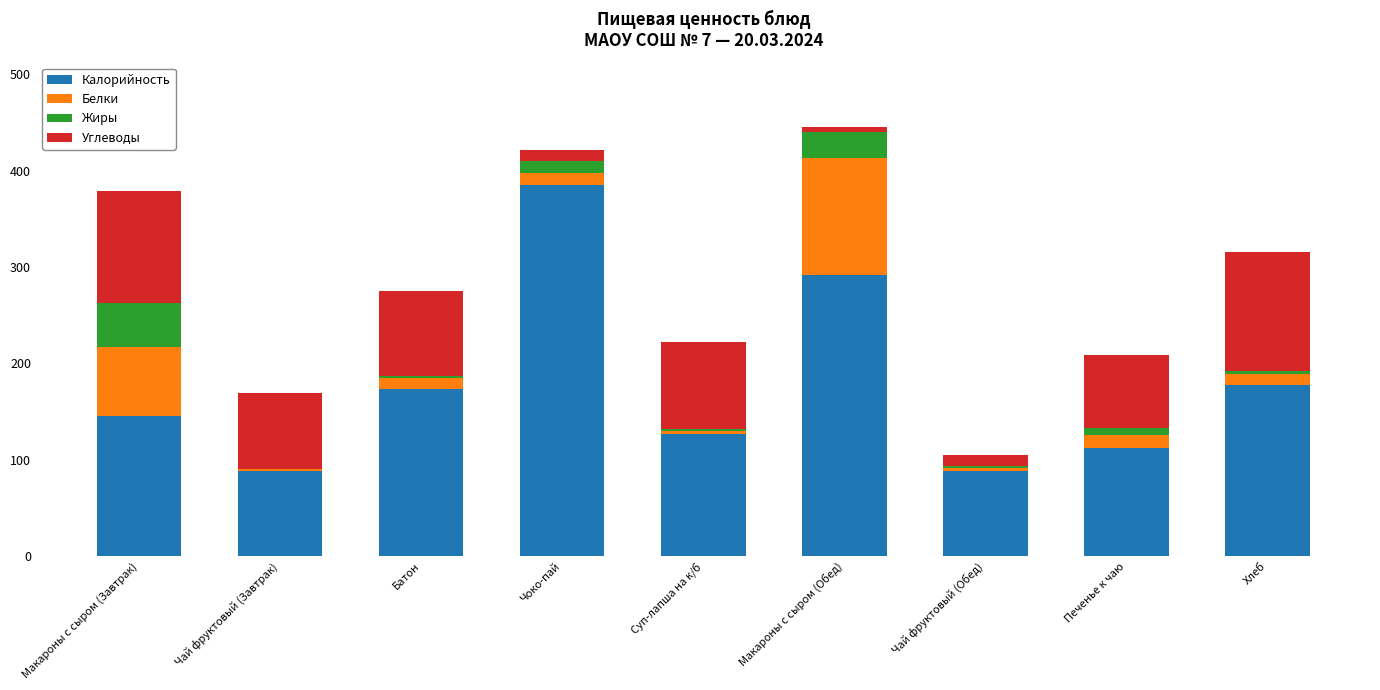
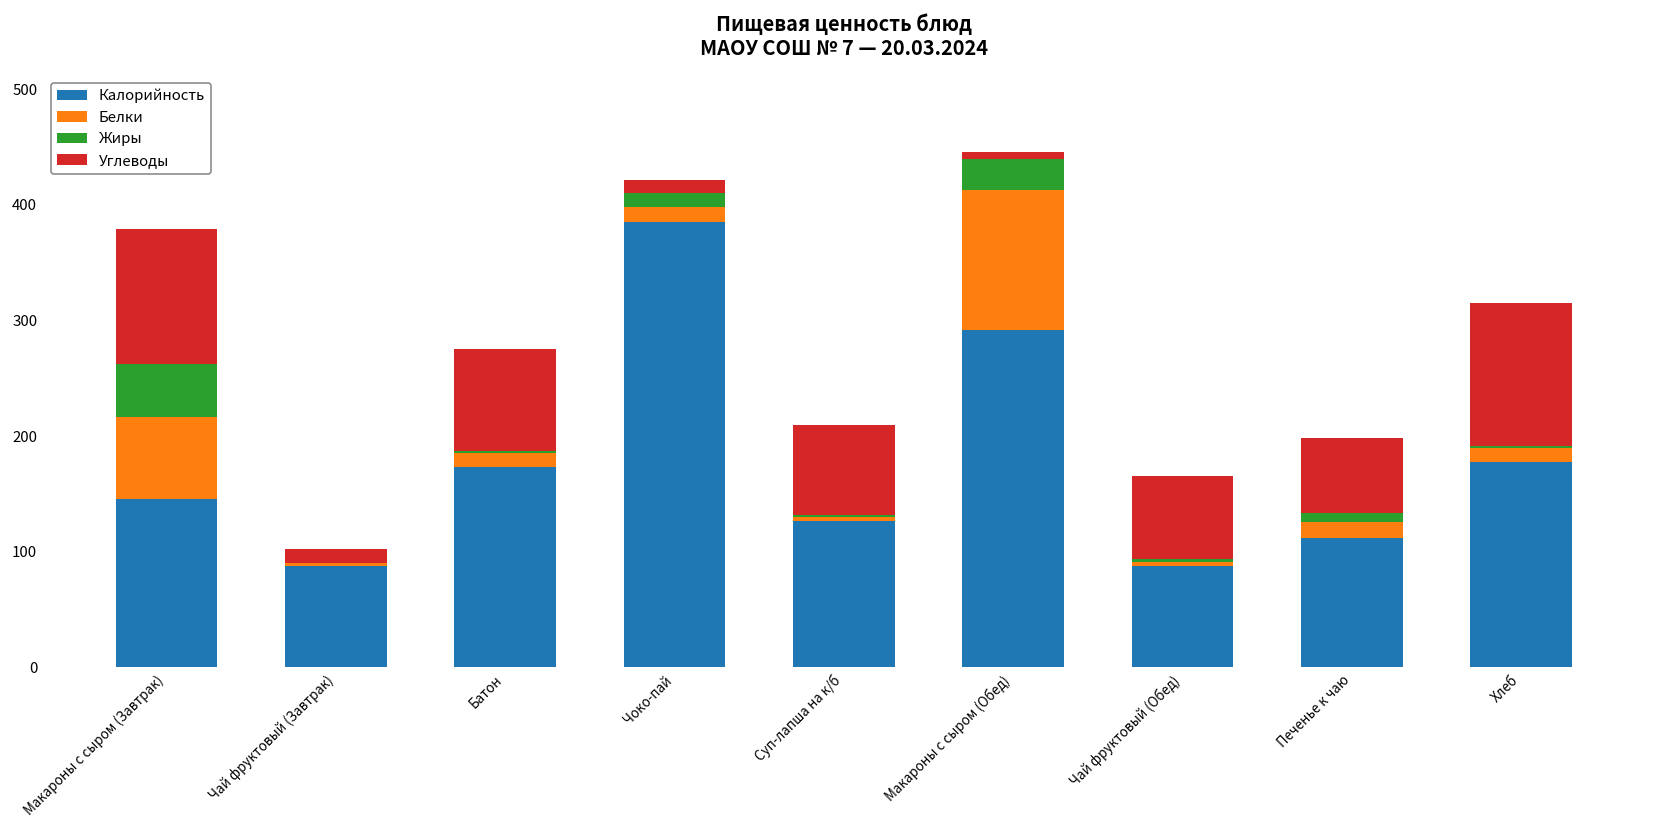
  {
    "Калорийность": {
      "Макароны с сыром (Завтрак)": 150,
      "Чай фруктовый (Завтрак)": 90,
      "Батон": 170,
      "Чоко-пай": 390,
      "Суп-лапша на к/б": 130,
      "Макароны с сыром (Обед)": 290,
      "Чай фруктовый (Обед)": 90,
      "Печенье к чаю": 110,
      "Хлеб": 180
    },
    "Белки": {
      "Макароны с сыром (Завтрак)": 70,
      "Батон": 10,
      "Чоко-пай": 10,
      "Суп-лапша на к/б": 0,
      "Макароны с сыром (Обед)": 120,
      "Чай фруктовый (Обед)": 0,
      "Печенье к чаю": 10,
      "Хлеб": 10
    },
    "Жиры": {
      "Макароны с сыром (Завтрак)": 50,
      "Чай фруктовый (Завтрак)": 0,
      "Чоко-пай": 10,
      "Макароны с сыром (Обед)": 30,
      "Печенье к чаю": 10
    },
    "Углеводы": {
      "Макароны с сыром (Завтрак)": 120,
-     "Чай фруктовый (Завтрак)": 80,
+     "Чай фруктовый (Завтрак)": 10,
      "Батон": 90,
      "Чоко-пай": 10,
-     "Суп-лапша на к/б": 90,
+     "Суп-лапша на к/б": 80,
      "Макароны с сыром (Обед)": 10,
-     "Чай фруктовый (Обед)": 10,
-     "Печенье к чаю": 80,
+     "Чай фруктовый (Обед)": 70,
+     "Печенье к чаю": 60,
      "Хлеб": 120
    }
  }
